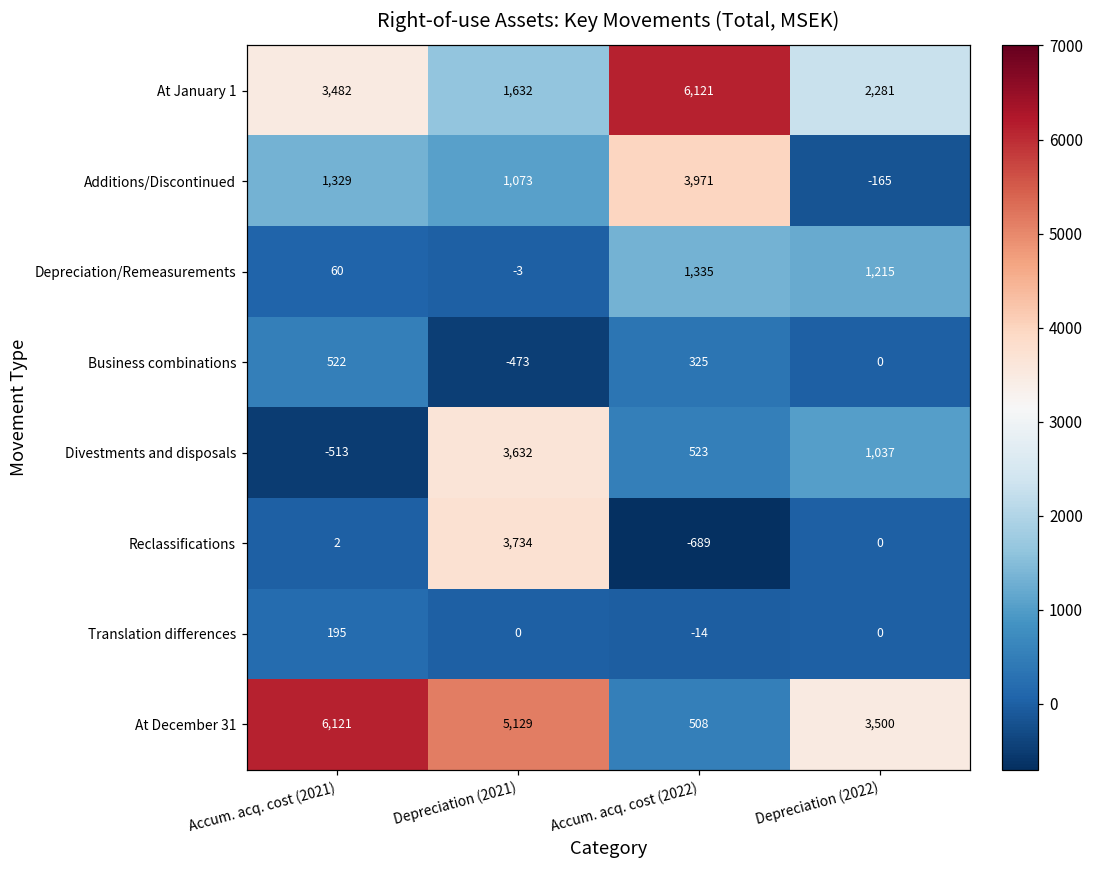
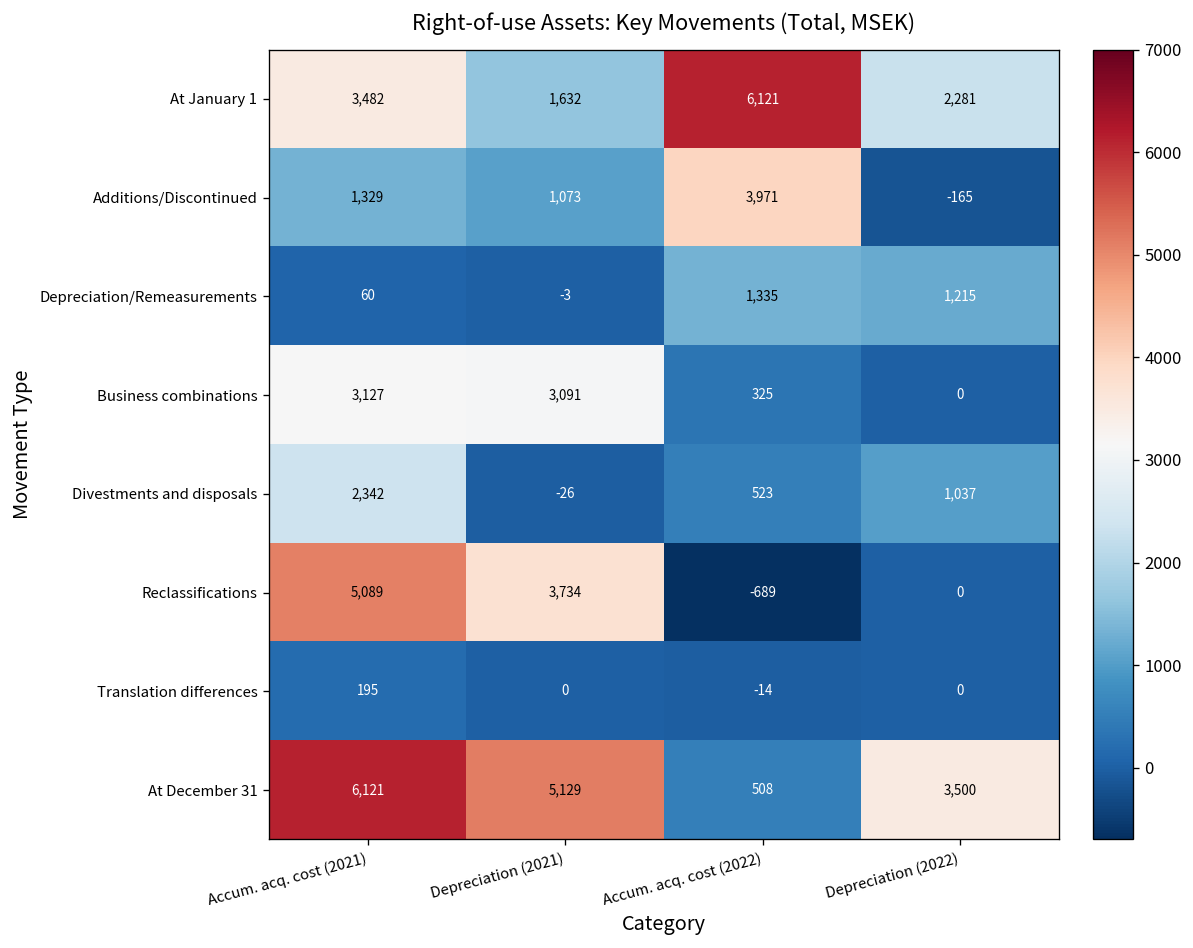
  {
    "At January 1": {
      "Accum. acq. cost (2021)": "3,482",
      "Depreciation (2021)": "1,632",
      "Accum. acq. cost (2022)": "6,121",
      "Depreciation (2022)": "2,281"
    },
    "Additions/Discontinued": {
      "Accum. acq. cost (2021)": "1,329",
      "Depreciation (2021)": "1,073",
      "Accum. acq. cost (2022)": "3,971",
      "Depreciation (2022)": "-165"
    },
    "Depreciation/Remeasurements": {
      "Accum. acq. cost (2021)": "60",
      "Depreciation (2021)": "-3",
      "Accum. acq. cost (2022)": "1,335",
      "Depreciation (2022)": "1,215"
    },
    "Business combinations": {
-     "Accum. acq. cost (2021)": "522",
-     "Depreciation (2021)": "-473",
+     "Accum. acq. cost (2021)": "3,127",
+     "Depreciation (2021)": "3,091",
      "Accum. acq. cost (2022)": "325",
      "Depreciation (2022)": "0"
    },
    "Divestments and disposals": {
-     "Accum. acq. cost (2021)": "-513",
-     "Depreciation (2021)": "3,632",
+     "Accum. acq. cost (2021)": "2,342",
+     "Depreciation (2021)": "-26",
      "Accum. acq. cost (2022)": "523",
      "Depreciation (2022)": "1,037"
    },
    "Reclassifications": {
-     "Accum. acq. cost (2021)": "2",
+     "Accum. acq. cost (2021)": "5,089",
      "Depreciation (2021)": "3,734",
      "Accum. acq. cost (2022)": "-689",
      "Depreciation (2022)": "0"
    },
    "Translation differences": {
      "Accum. acq. cost (2021)": "195",
      "Depreciation (2021)": "0",
      "Accum. acq. cost (2022)": "-14",
      "Depreciation (2022)": "0"
    },
    "At December 31": {
      "Accum. acq. cost (2021)": "6,121",
      "Depreciation (2021)": "5,129",
      "Accum. acq. cost (2022)": "508",
      "Depreciation (2022)": "3,500"
    }
  }
